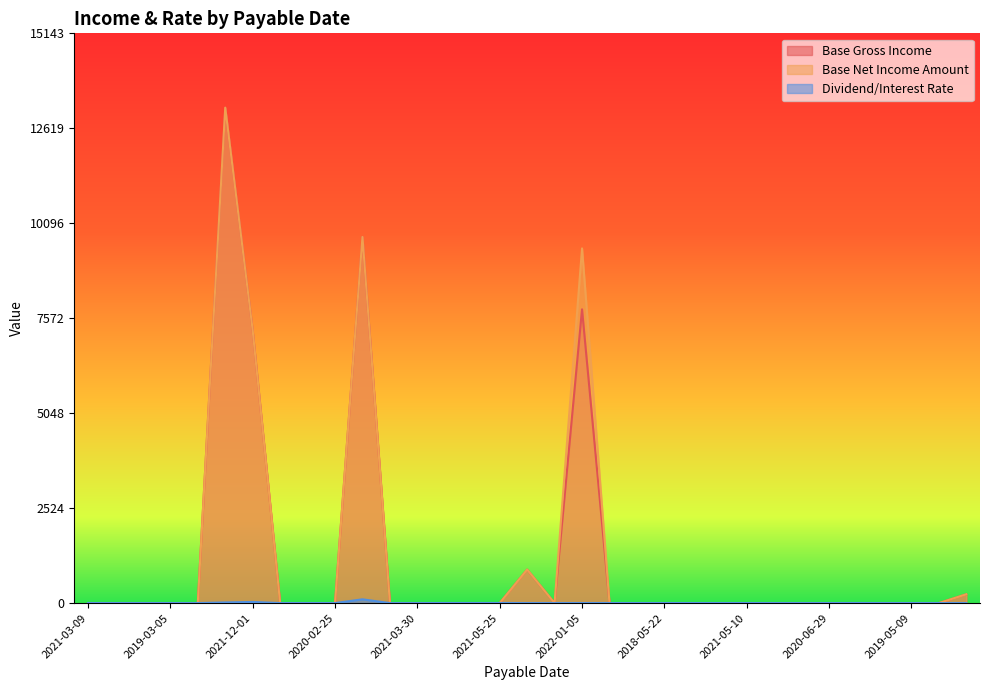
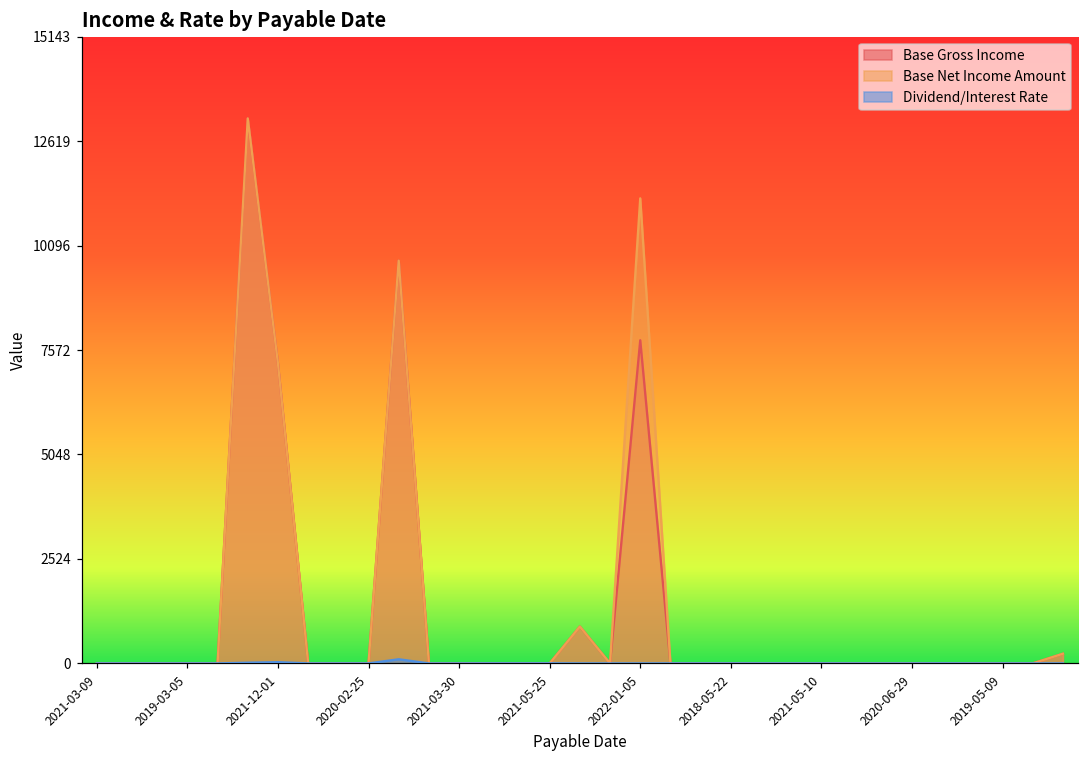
  {
    "Base Gross Income": {
      "2022-01-05": 7800
    },
    "Base Net Income Amount": {
-     "2022-01-05": 9400
+     "2022-01-05": 11200
    },
    "Dividend/Interest Rate": {
      "2022-01-05": 0
    }
  }
